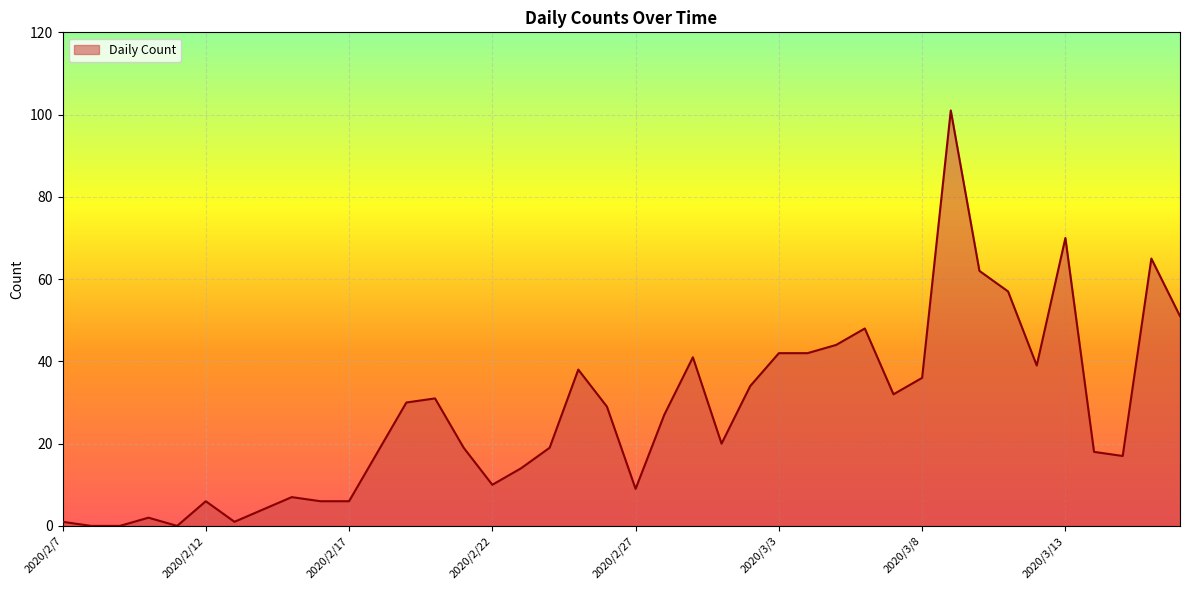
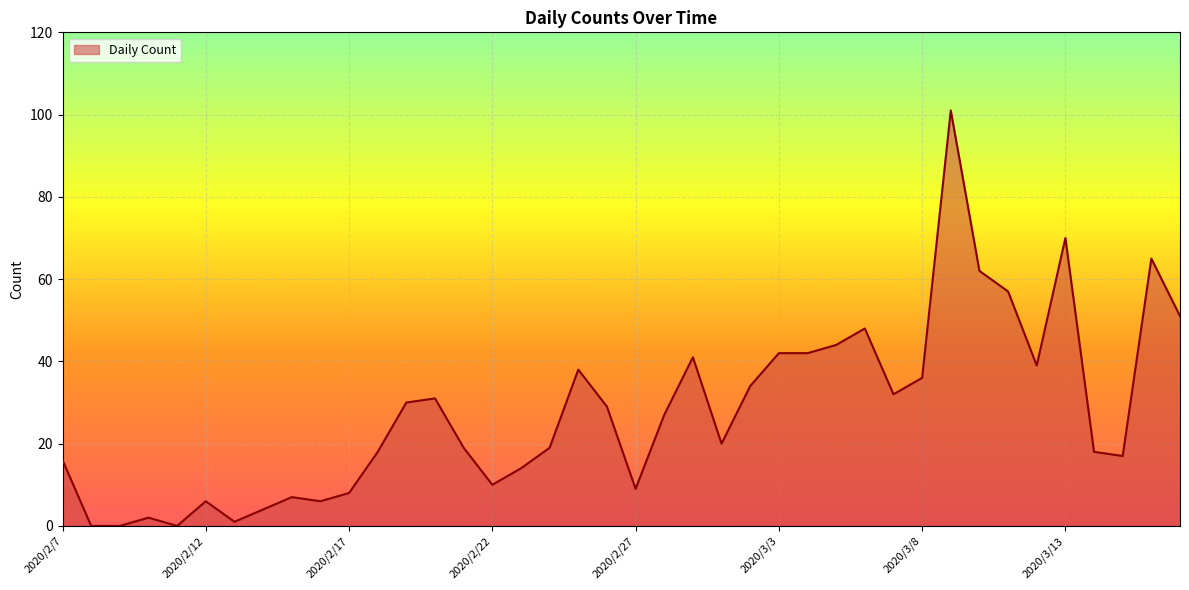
  {
-   "2020/2/7": 1,
+   "2020/2/7": 16,
    "2020/2/12": 6,
-   "2020/2/17": 6,
+   "2020/2/17": 8,
    "2020/2/22": 10,
    "2020/2/27": 9,
    "2020/3/3": 42,
    "2020/3/8": 36,
    "2020/3/13": 70
  }
